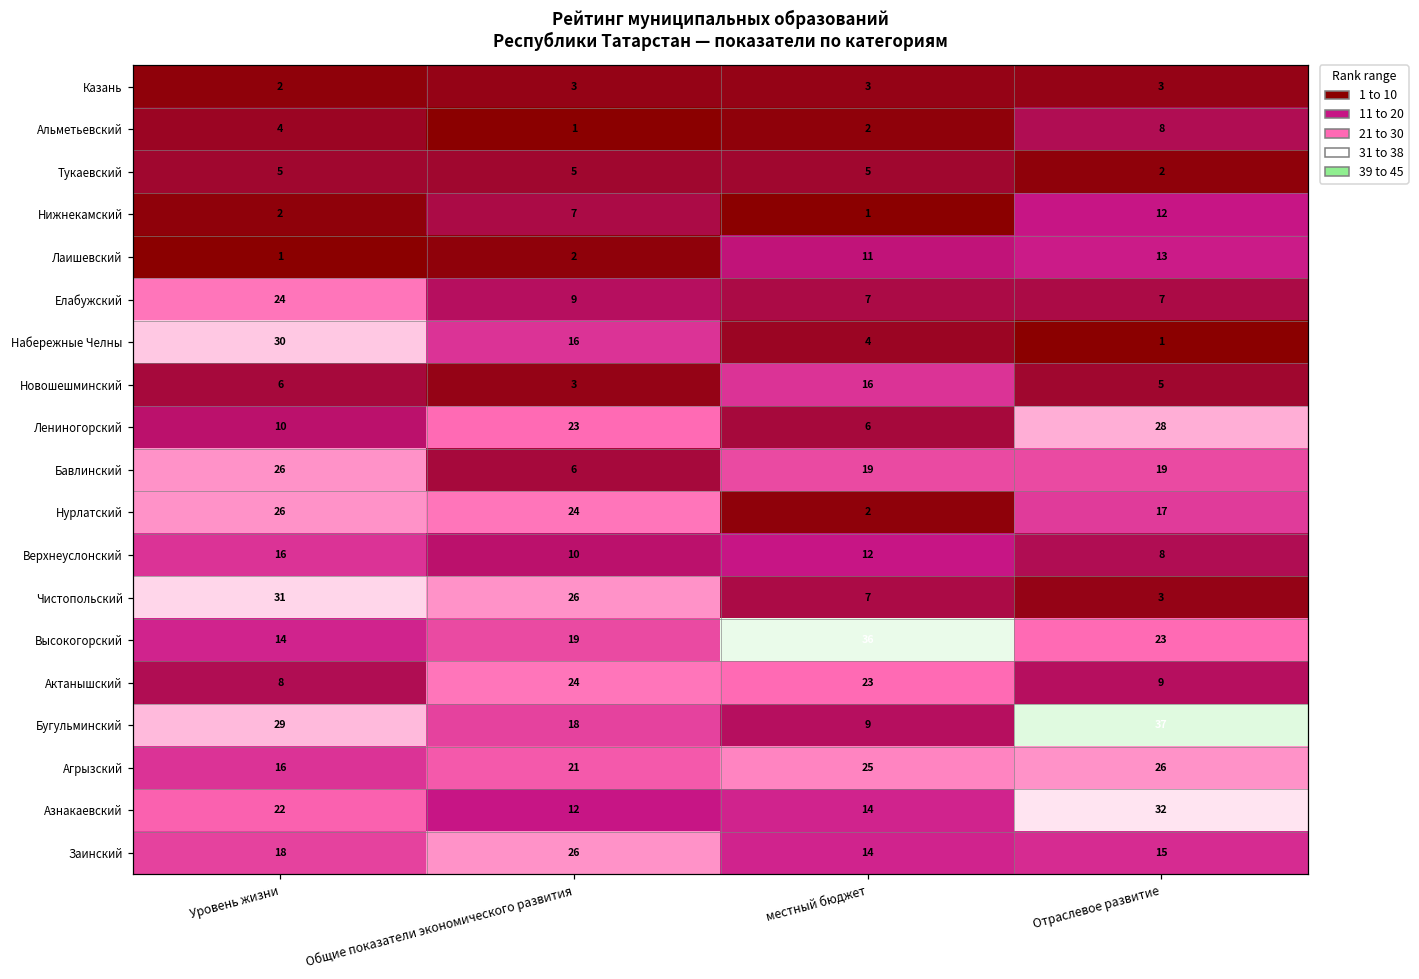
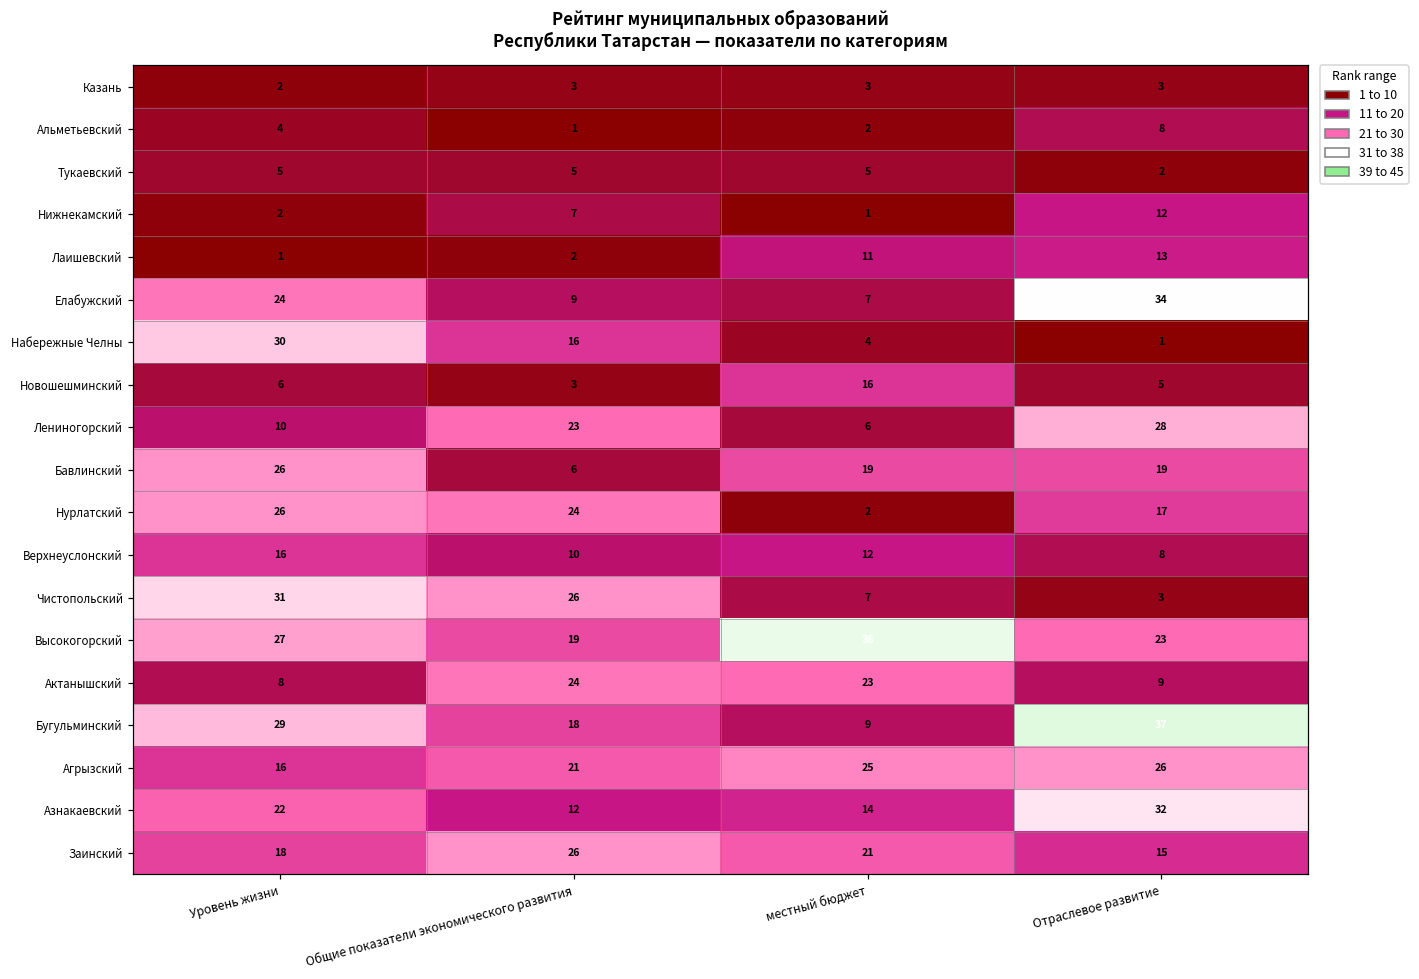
  {
    "Казань": {
      "Уровень жизни": 2,
      "Общие показатели экономического развития": 3,
      "местный бюджет": 3,
      "Отраслевое развитие": 3
    },
    "Альметьевский": {
      "Уровень жизни": 4,
      "Общие показатели экономического развития": 1,
      "местный бюджет": 2,
      "Отраслевое развитие": 8
    },
    "Тукаевский": {
      "Уровень жизни": 5,
      "Общие показатели экономического развития": 5,
      "местный бюджет": 5,
      "Отраслевое развитие": 2
    },
    "Нижнекамский": {
      "Уровень жизни": 2,
      "Общие показатели экономического развития": 7,
      "местный бюджет": 1,
      "Отраслевое развитие": 12
    },
    "Лаишевский": {
      "Уровень жизни": 1,
      "Общие показатели экономического развития": 2,
      "местный бюджет": 11,
      "Отраслевое развитие": 13
    },
    "Елабужский": {
      "Уровень жизни": 24,
      "Общие показатели экономического развития": 9,
      "местный бюджет": 7,
-     "Отраслевое развитие": 7
+     "Отраслевое развитие": 34
    },
    "Набережные Челны": {
      "Уровень жизни": 30,
      "Общие показатели экономического развития": 16,
      "местный бюджет": 4,
      "Отраслевое развитие": 1
    },
    "Новошешминский": {
      "Уровень жизни": 6,
      "Общие показатели экономического развития": 3,
      "местный бюджет": 16,
      "Отраслевое развитие": 5
    },
    "Лениногорский": {
      "Уровень жизни": 10,
      "Общие показатели экономического развития": 23,
      "местный бюджет": 6,
      "Отраслевое развитие": 28
    },
    "Бавлинский": {
      "Уровень жизни": 26,
      "Общие показатели экономического развития": 6,
      "местный бюджет": 19,
      "Отраслевое развитие": 19
    },
    "Нурлатский": {
      "Уровень жизни": 26,
      "Общие показатели экономического развития": 24,
      "местный бюджет": 2,
      "Отраслевое развитие": 17
    },
    "Верхнеуслонский": {
      "Уровень жизни": 16,
      "Общие показатели экономического развития": 10,
      "местный бюджет": 12,
      "Отраслевое развитие": 8
    },
    "Чистопольский": {
      "Уровень жизни": 31,
      "Общие показатели экономического развития": 26,
      "местный бюджет": 7,
      "Отраслевое развитие": 3
    },
    "Высокогорский": {
-     "Уровень жизни": 14,
+     "Уровень жизни": 27,
      "Общие показатели экономического развития": 19,
      "Отраслевое развитие": 23
    },
    "Актанышский": {
      "Уровень жизни": 8,
      "Общие показатели экономического развития": 24,
      "местный бюджет": 23,
      "Отраслевое развитие": 9
    },
    "Бугульминский": {
      "Уровень жизни": 29,
      "Общие показатели экономического развития": 18,
      "местный бюджет": 9
    },
    "Агрызский": {
      "Уровень жизни": 16,
      "Общие показатели экономического развития": 21,
      "местный бюджет": 25,
      "Отраслевое развитие": 26
    },
    "Азнакаевский": {
      "Уровень жизни": 22,
      "Общие показатели экономического развития": 12,
      "местный бюджет": 14,
      "Отраслевое развитие": 32
    },
    "Заинский": {
      "Уровень жизни": 18,
      "Общие показатели экономического развития": 26,
-     "местный бюджет": 14,
+     "местный бюджет": 21,
      "Отраслевое развитие": 15
    }
  }
